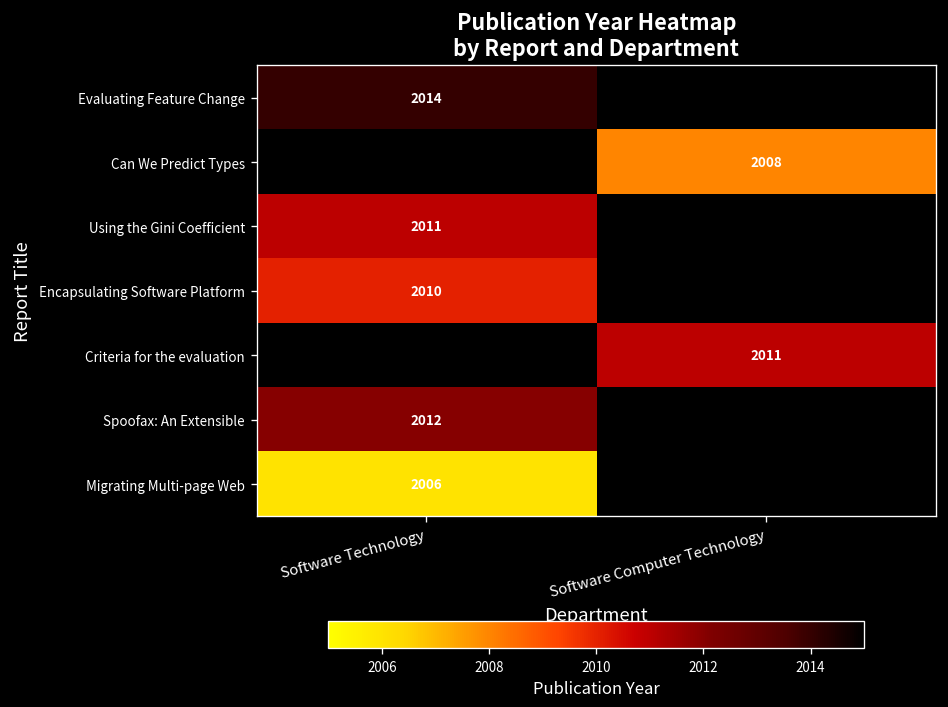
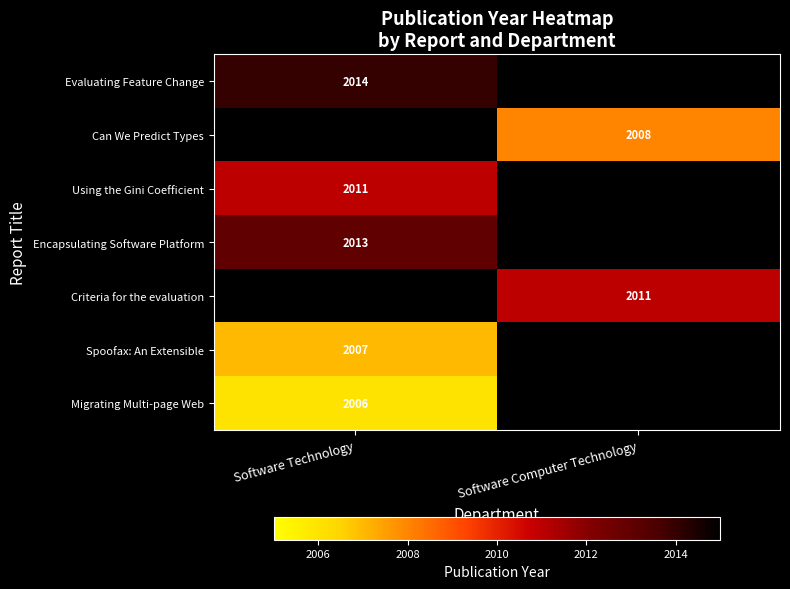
  {
    "Evaluating Feature Change": {
      "Software Technology": 2014
    },
    "Can We Predict Types": {
      "Software Computer Technology": 2008
    },
    "Using the Gini Coefficient": {
      "Software Technology": 2011
    },
    "Encapsulating Software Platform": {
-     "Software Technology": 2010
+     "Software Technology": 2013
    },
    "Criteria for the evaluation": {
      "Software Computer Technology": 2011
    },
    "Spoofax: An Extensible": {
-     "Software Technology": 2012
+     "Software Technology": 2007
    },
    "Migrating Multi-page Web": {
      "Software Technology": 2006
    }
  }
